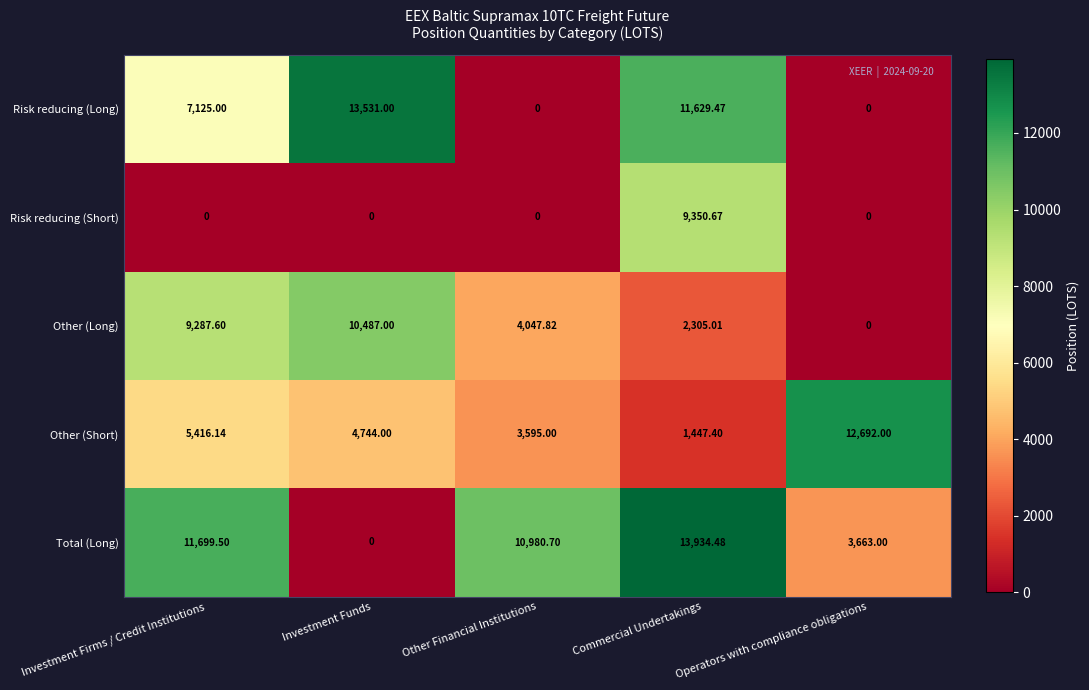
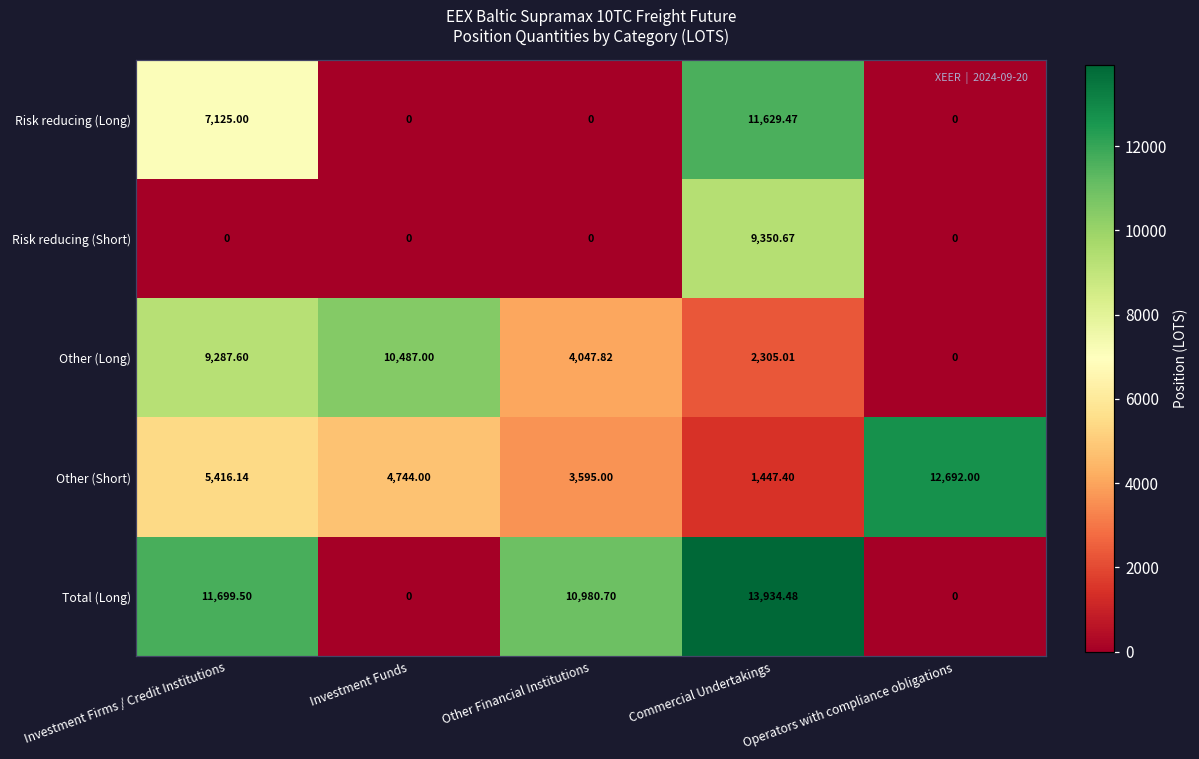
  {
    "Risk reducing (Long)": {
      "Investment Firms / Credit Institutions": "7,125.00",
-     "Investment Funds": "13,531.00",
+     "Investment Funds": "0",
      "Other Financial Institutions": "0",
      "Commercial Undertakings": "11,629.47"
    },
    "Risk reducing (Short)": {
      "Investment Firms / Credit Institutions": "0",
      "Investment Funds": "0",
      "Other Financial Institutions": "0",
      "Commercial Undertakings": "9,350.67",
      "Operators with compliance obligations": "0"
    },
    "Other (Long)": {
      "Investment Firms / Credit Institutions": "9,287.60",
      "Investment Funds": "10,487.00",
      "Other Financial Institutions": "4,047.82",
      "Commercial Undertakings": "2,305.01",
      "Operators with compliance obligations": "0"
    },
    "Other (Short)": {
      "Investment Firms / Credit Institutions": "5,416.14",
      "Investment Funds": "4,744.00",
      "Other Financial Institutions": "3,595.00",
      "Commercial Undertakings": "1,447.40",
      "Operators with compliance obligations": "12,692.00"
    },
    "Total (Long)": {
      "Investment Firms / Credit Institutions": "11,699.50",
      "Investment Funds": "0",
      "Other Financial Institutions": "10,980.70",
      "Commercial Undertakings": "13,934.48",
-     "Operators with compliance obligations": "3,663.00"
+     "Operators with compliance obligations": "0"
    }
  }
